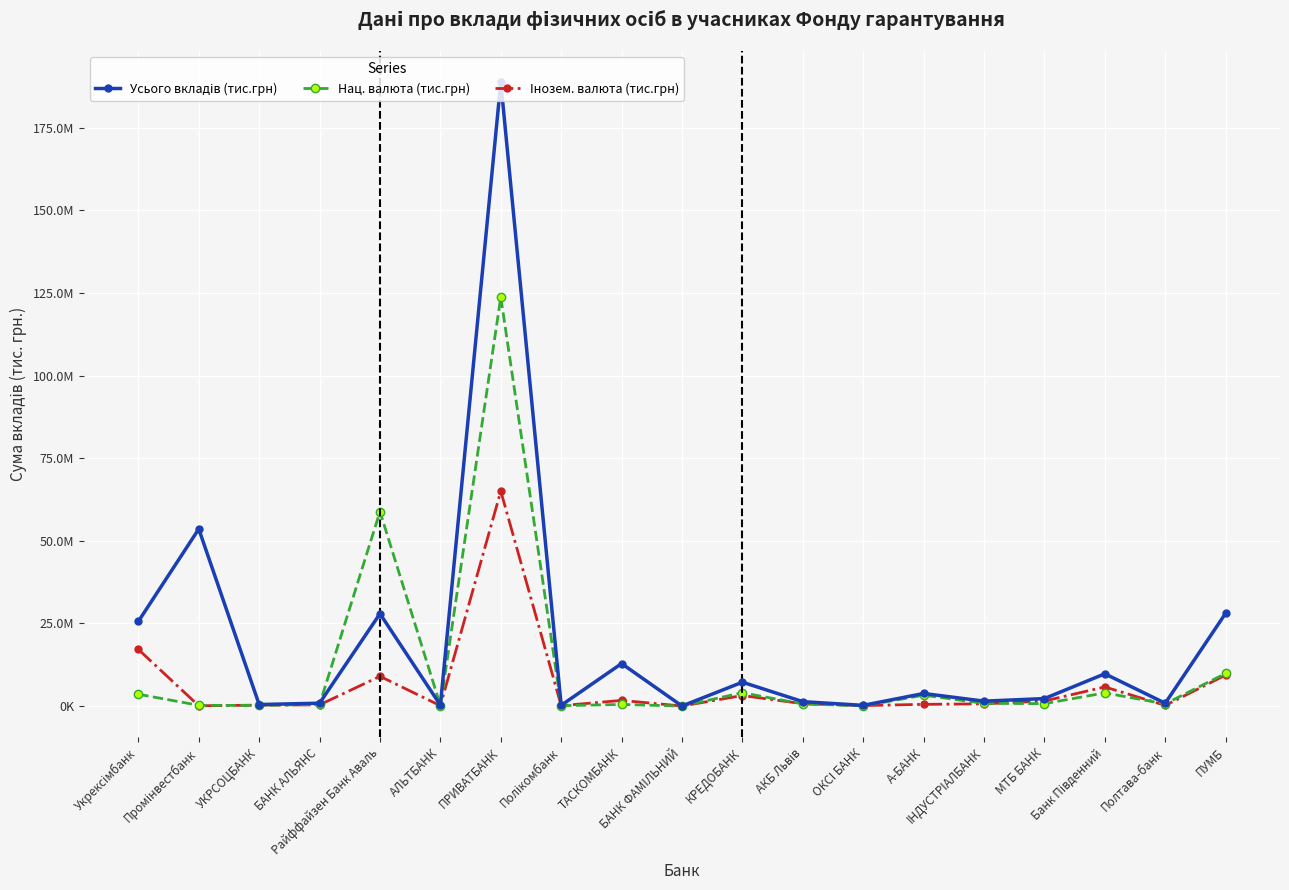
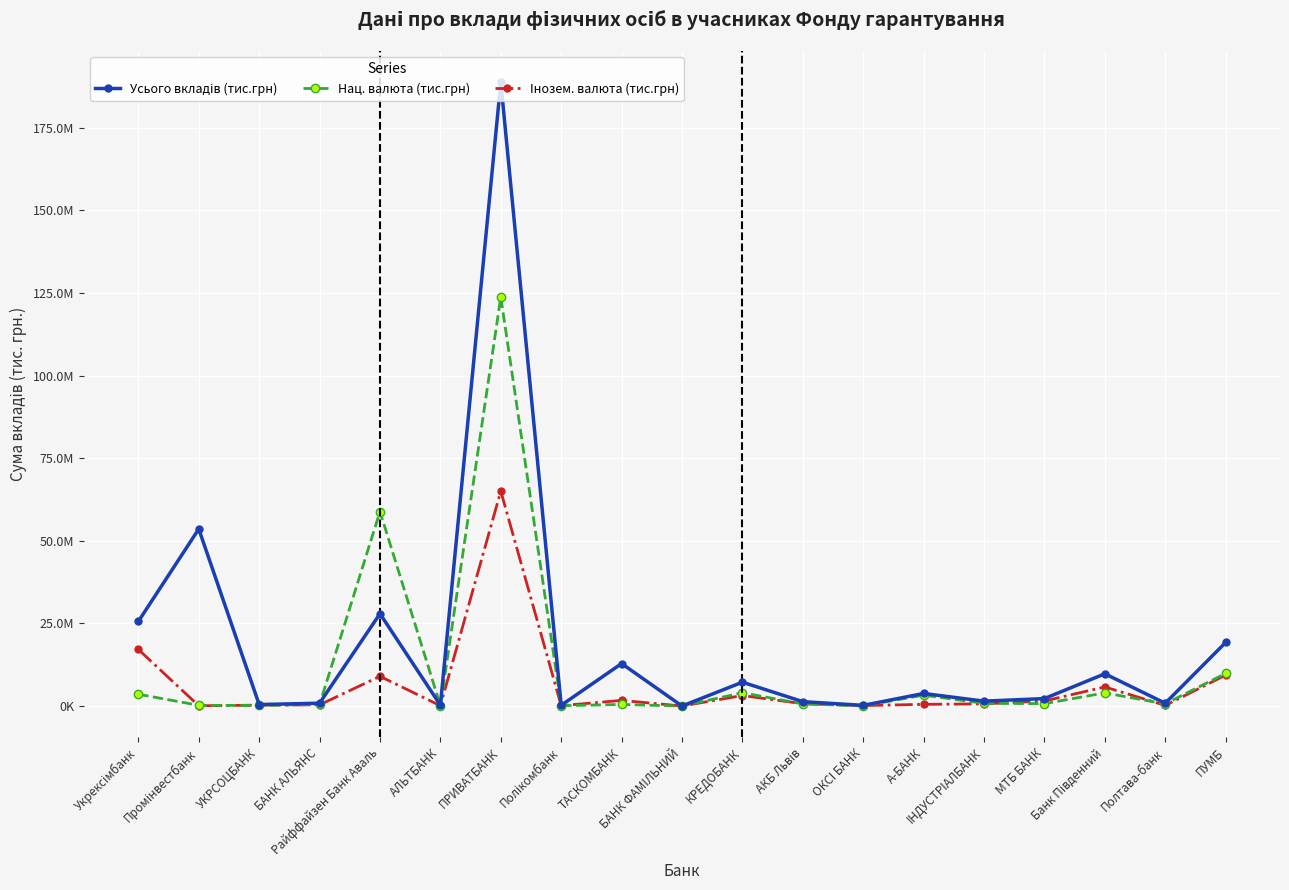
  {
    "Усього вкладів (тис.грн)": {
      "Укрексімбанк": 26000000,
      "Промінвестбанк": 54000000,
      "Райффайзен Банк Аваль": 28000000,
      "ТАСКОМБАНК": 13000000,
      "КРЕДОБАНК": 7000000,
      "Банк Південний": 10000000,
-     "ПУМБ": 28000000
+     "ПУМБ": 19000000
    },
    "Нац. валюта (тис.грн)": {
      "Укрексімбанк": 4000000,
      "Райффайзен Банк Аваль": 59000000,
      "ПРИВАТБАНК": 124000000,
      "ТАСКОМБАНК": 0,
      "КРЕДОБАНК": 4000000,
      "МТБ БАНК": 1000000,
      "Банк Південний": 4000000
    },
    "Інозем. валюта (тис.грн)": {
      "Укрексімбанк": 17000000,
      "Райффайзен Банк Аваль": 9000000,
      "ПРИВАТБАНК": 65000000,
      "ТАСКОМБАНК": 2000000,
      "КРЕДОБАНК": 3000000,
      "А-БАНК": 1000000,
      "Банк Південний": 6000000
    }
  }
